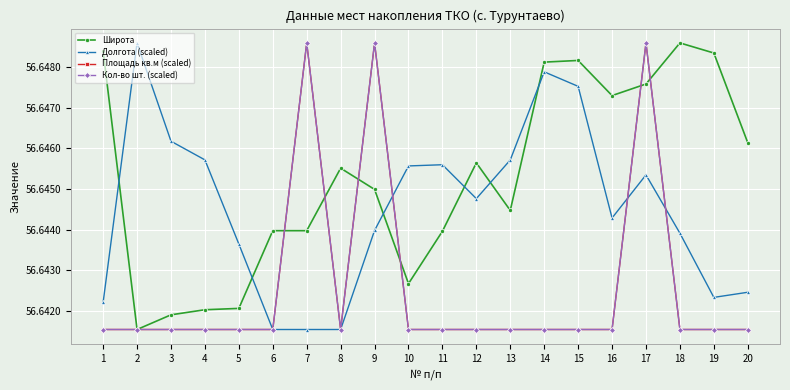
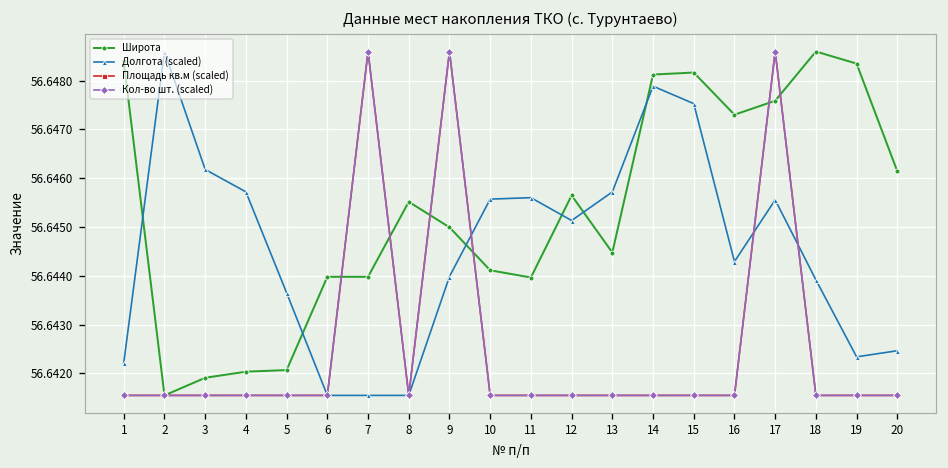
  {
    "Широта": {
      "3": 56.6419,
      "4": 56.6420,
      "5": 56.6421,
      "6": 56.6440,
      "7": 56.6440,
      "8": 56.6455,
      "9": 56.6450,
-     "10": 56.6427,
+     "10": 56.6441,
      "11": 56.6440,
      "12": 56.6456,
      "13": 56.6445,
      "14": 56.6481,
      "15": 56.6482,
      "16": 56.6473,
      "17": 56.6476,
      "18": 56.6486,
      "19": 56.6483,
      "20": 56.6461
    },
    "Долгота (scaled)": {
      "1": 56.6422,
      "3": 56.6462,
      "4": 56.6457,
      "5": 56.6437,
      "7": 56.6415,
      "9": 56.6440,
      "10": 56.6456,
      "11": 56.6456,
-     "12": 56.6448,
+     "12": 56.6451,
      "13": 56.6457,
      "14": 56.6479,
      "15": 56.6475,
      "16": 56.6443,
-     "17": 56.6454,
+     "17": 56.6456,
      "18": 56.6439,
      "19": 56.6423,
      "20": 56.6425
    },
    "Кол-во шт. (scaled)": {
      "1": 56.6415,
      "3": 56.6415,
      "4": 56.6415,
      "5": 56.6415,
      "7": 56.6486,
      "9": 56.6486,
      "10": 56.6415,
      "11": 56.6415,
      "12": 56.6415,
      "13": 56.6415,
      "14": 56.6415,
      "15": 56.6415,
      "16": 56.6415,
      "17": 56.6486,
      "18": 56.6415,
      "19": 56.6415,
      "20": 56.6415
    }
  }
